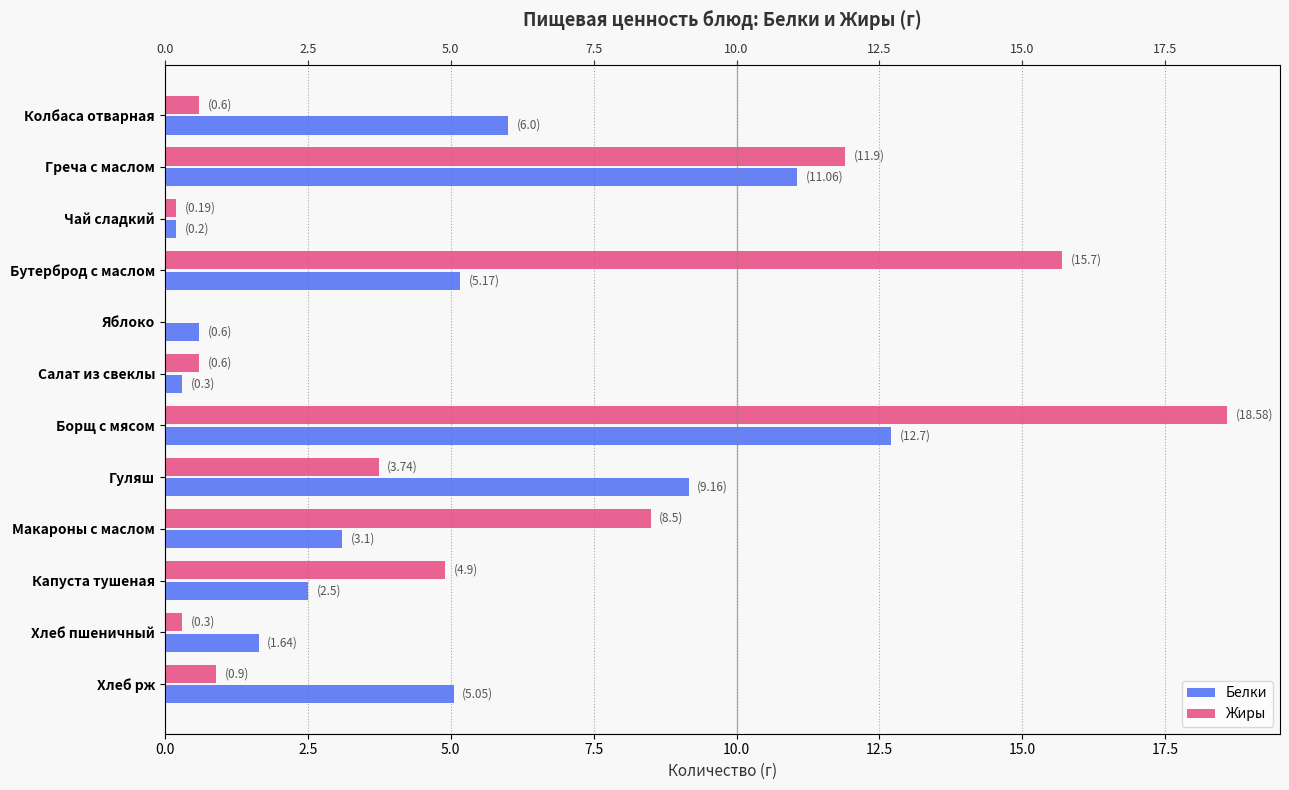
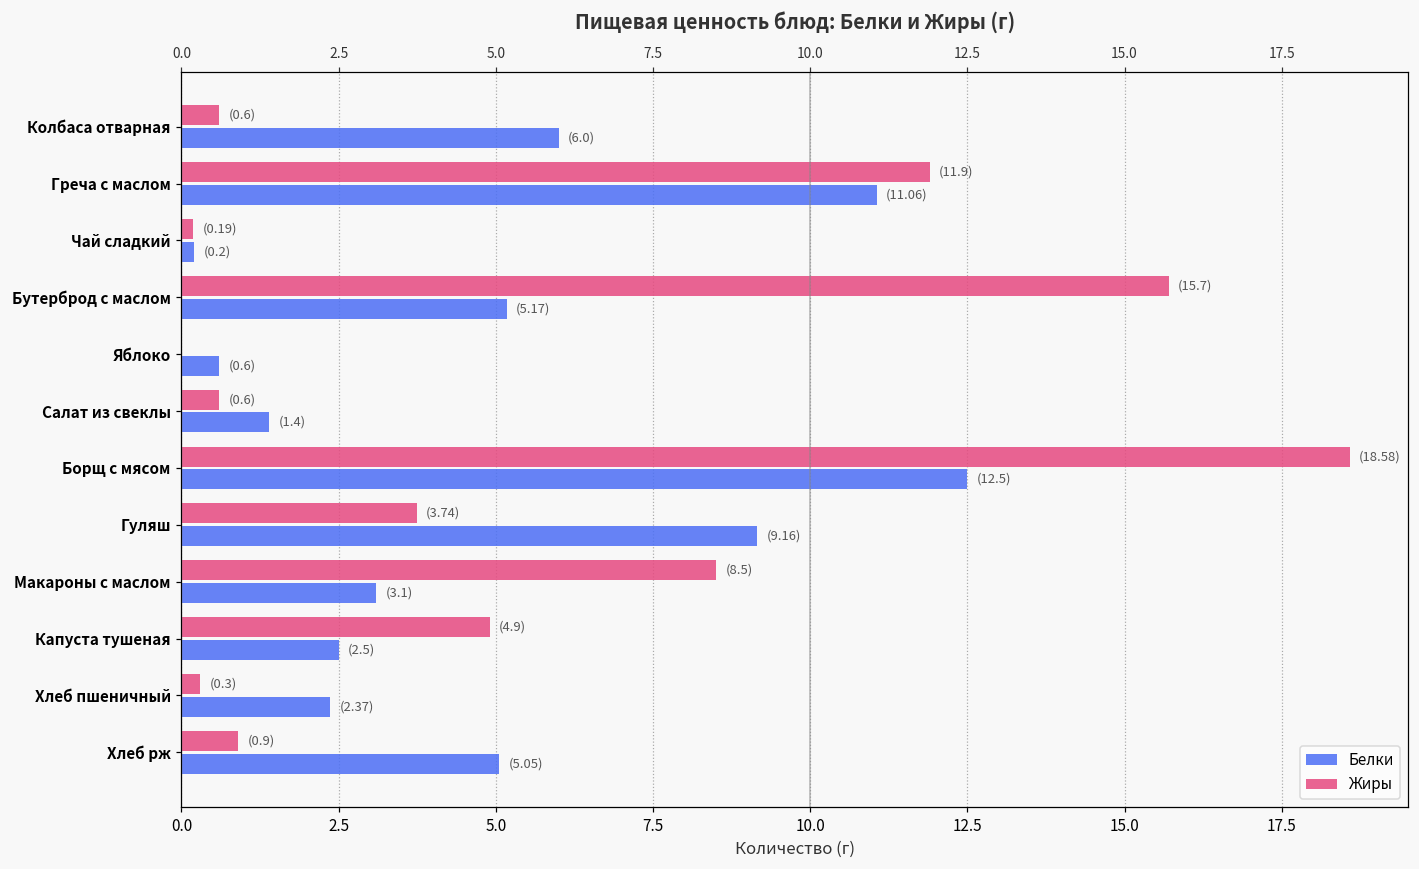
  {
    "Белки": {
      "Колбаса отварная": "(6.0)",
      "Греча с маслом": "(11.06)",
      "Чай сладкий": "(0.2)",
      "Бутерброд с маслом": "(5.17)",
      "Яблоко": "(0.6)",
-     "Салат из свеклы": "(0.3)",
-     "Борщ с мясом": "(12.7)",
+     "Салат из свеклы": "(1.4)",
+     "Борщ с мясом": "(12.5)",
      "Гуляш": "(9.16)",
      "Макароны с маслом": "(3.1)",
      "Капуста тушеная": "(2.5)",
-     "Хлеб пшеничный": "(1.64)",
+     "Хлеб пшеничный": "(2.37)",
      "Хлеб рж": "(5.05)"
    },
    "Жиры": {
      "Колбаса отварная": "(0.6)",
      "Греча с маслом": "(11.9)",
      "Чай сладкий": "(0.19)",
      "Бутерброд с маслом": "(15.7)",
      "Салат из свеклы": "(0.6)",
      "Борщ с мясом": "(18.58)",
      "Гуляш": "(3.74)",
      "Макароны с маслом": "(8.5)",
      "Капуста тушеная": "(4.9)",
      "Хлеб пшеничный": "(0.3)",
      "Хлеб рж": "(0.9)"
    }
  }
